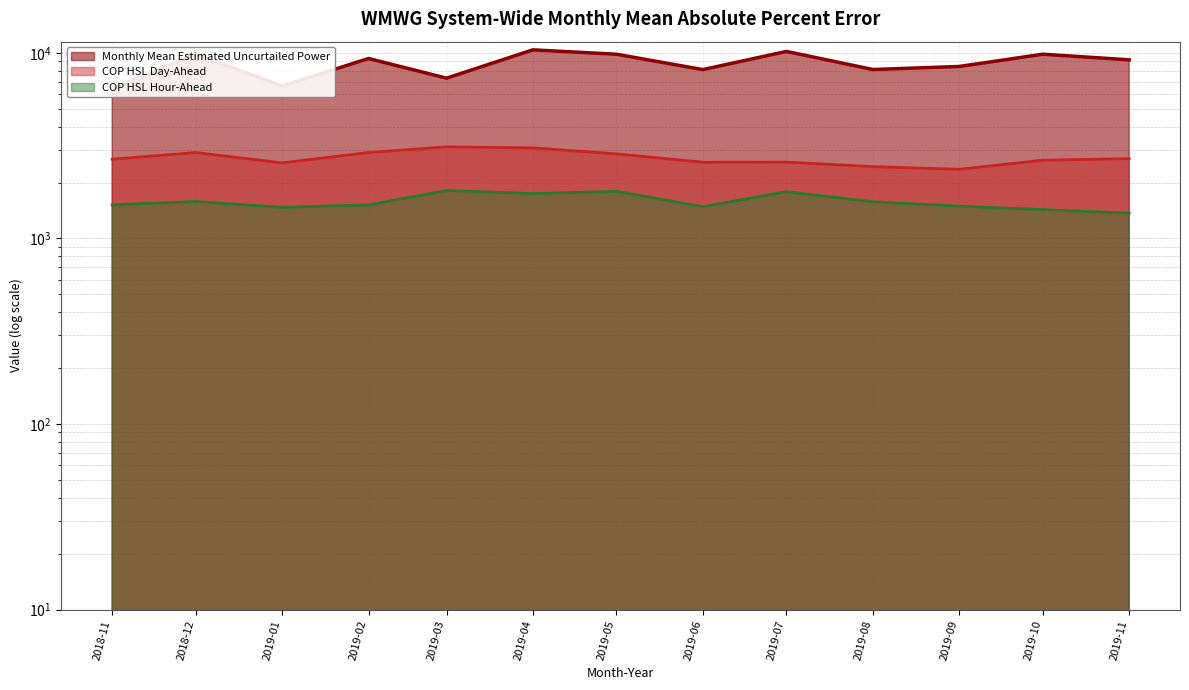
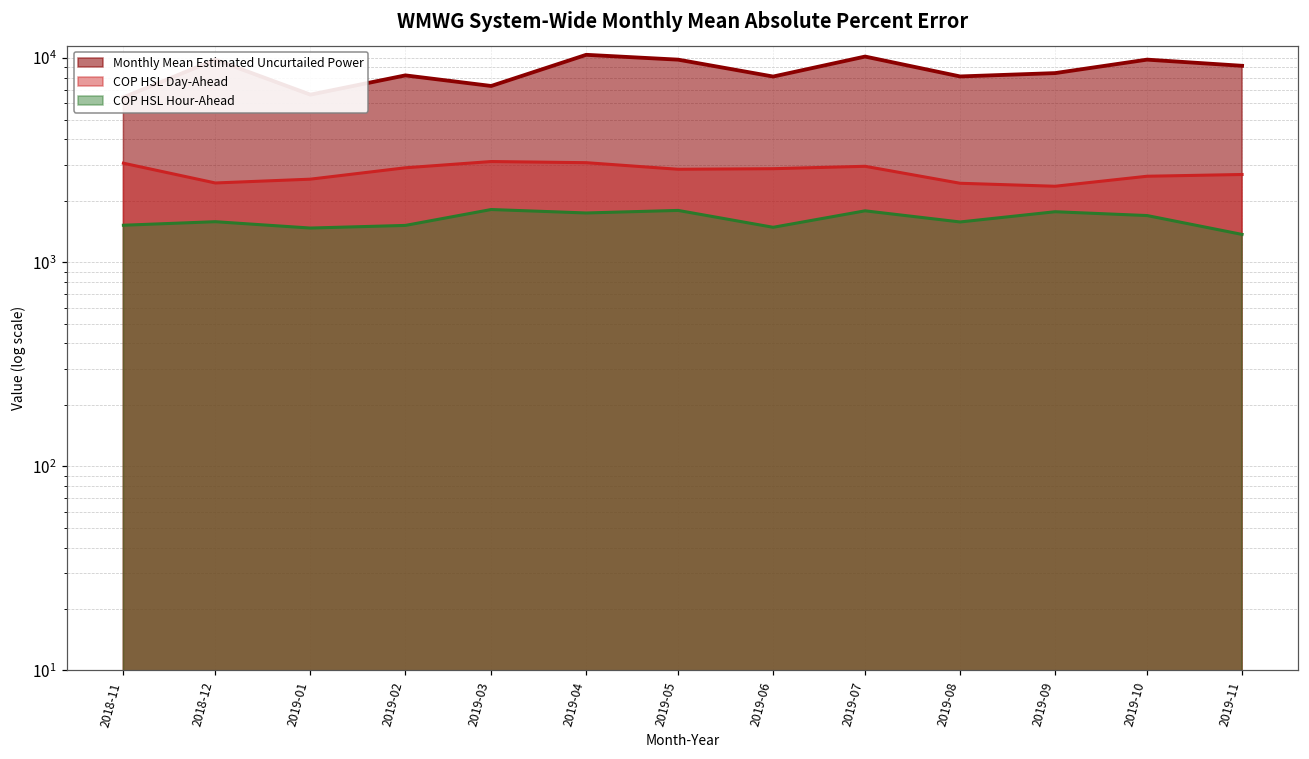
  {
    "Monthly Mean Estimated Uncurtailed Power": {
-     "2019-02": 9000,
+     "2019-02": 8000,
      "2019-03": 7300,
      "2019-04": 10000,
      "2019-05": 10000,
      "2019-06": 8000,
      "2019-07": 10000,
      "2019-08": 8000,
      "2019-09": 8000,
      "2019-10": 10000,
      "2019-11": 9000
    },
    "COP HSL Day-Ahead": {
-     "2018-11": 2700,
-     "2018-12": 2900,
+     "2018-11": 3100,
+     "2018-12": 2400,
      "2019-01": 2600,
      "2019-02": 2900,
      "2019-03": 3100,
      "2019-04": 3100,
      "2019-05": 2900,
-     "2019-06": 2600,
-     "2019-07": 2600,
+     "2019-06": 2900,
+     "2019-07": 3000,
      "2019-08": 2400,
      "2019-09": 2400,
      "2019-10": 2600,
      "2019-11": 2700
    },
    "COP HSL Hour-Ahead": {
      "2018-11": 1500,
      "2018-12": 1600,
      "2019-01": 1500,
      "2019-02": 1500,
      "2019-03": 1800,
      "2019-04": 1700,
      "2019-05": 1800,
      "2019-06": 1500,
      "2019-07": 1800,
      "2019-08": 1600,
-     "2019-09": 1500,
-     "2019-10": 1400,
+     "2019-09": 1800,
+     "2019-10": 1700,
      "2019-11": 1400
    }
  }
